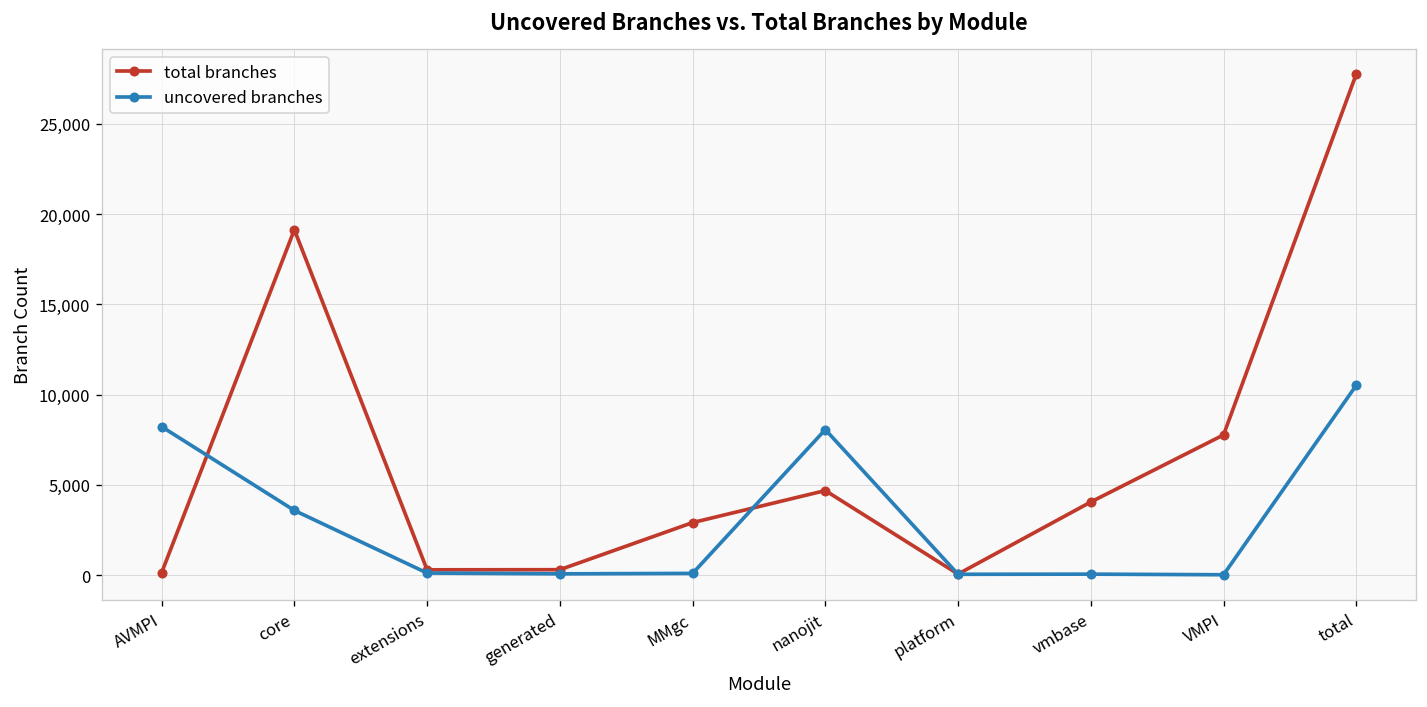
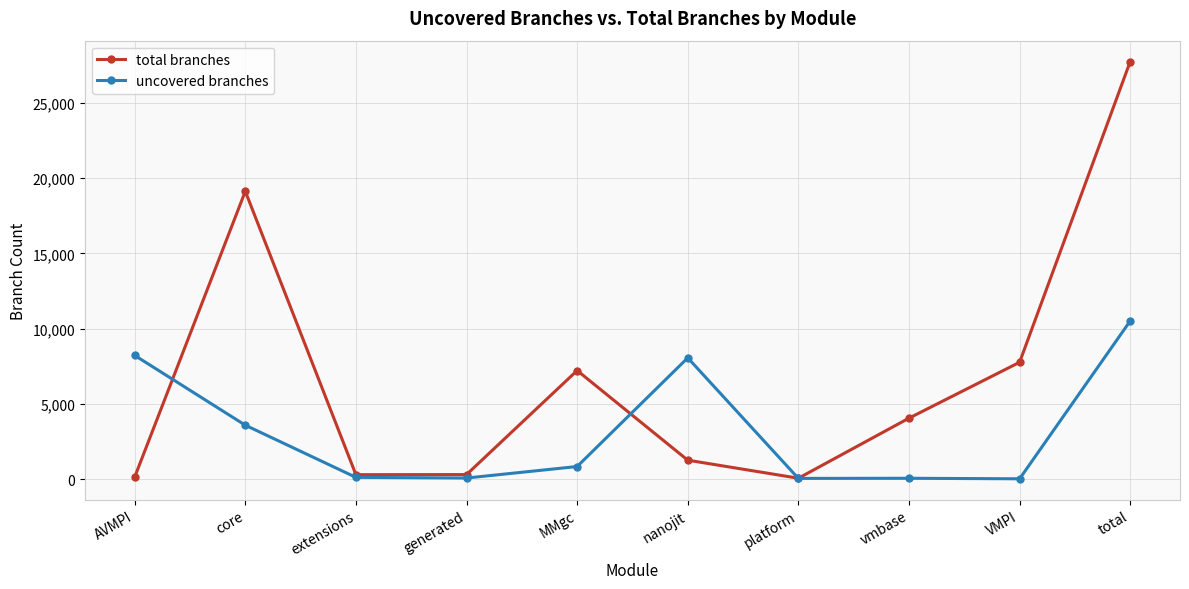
  {
    "total branches": {
      "AVMPI": "100",
      "core": "19,100",
      "extensions": "300",
      "generated": "300",
-     "MMgc": "2,900",
-     "nanojit": "4,700",
+     "MMgc": "7,200",
+     "nanojit": "1,300",
      "vmbase": "4,100",
      "VMPI": "7,800",
      "total": "27,700"
    },
    "uncovered branches": {
      "AVMPI": "8,200",
      "core": "3,600",
      "extensions": "100",
      "generated": "100",
-     "MMgc": "100",
+     "MMgc": "800",
      "nanojit": "8,100",
      "vmbase": "100",
      "VMPI": "0",
      "total": "10,500"
    }
  }
